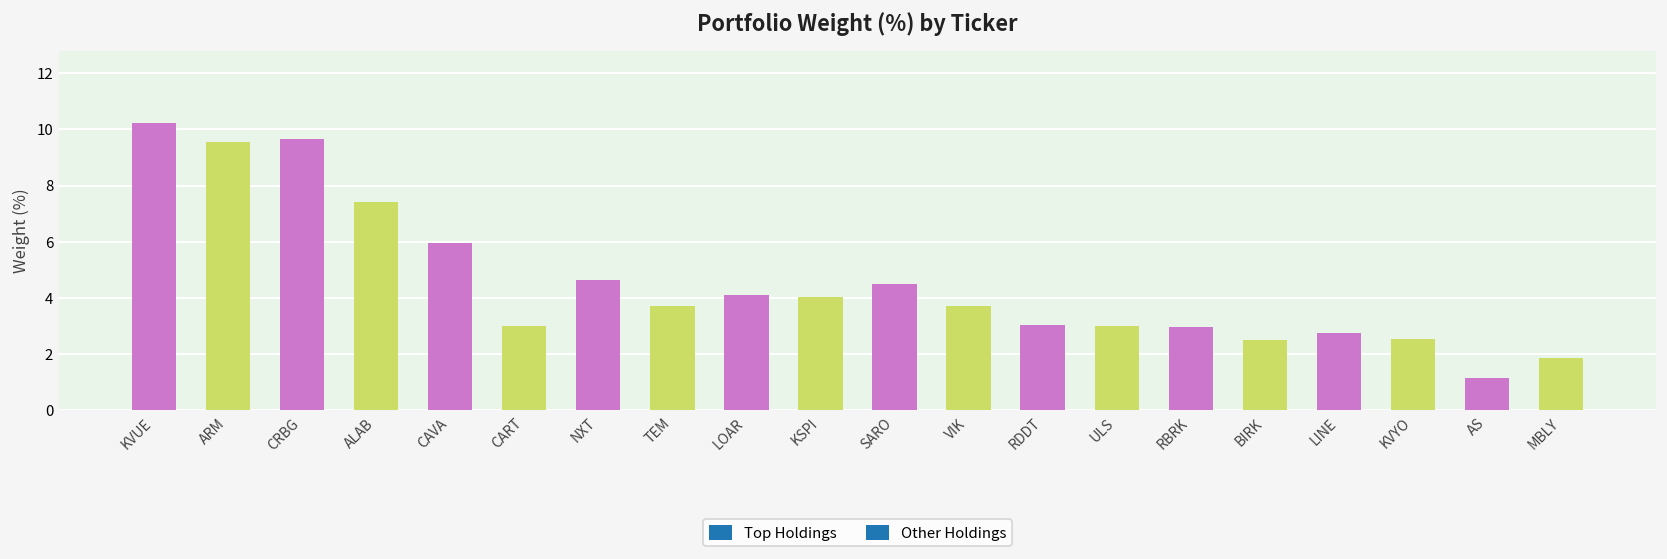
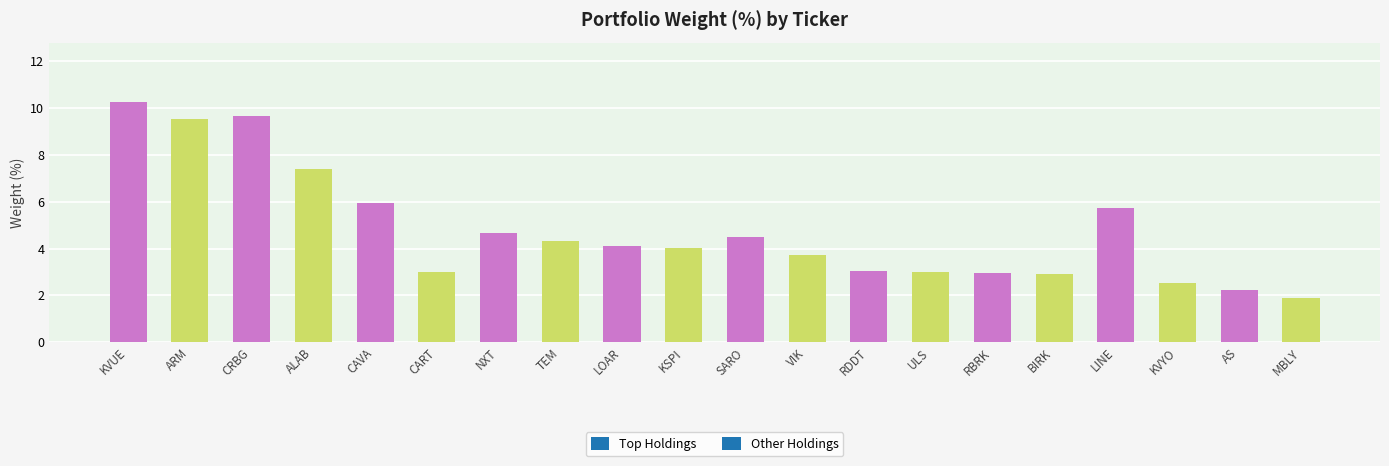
  {
    "KVUE": 10.2,
    "ARM": 9.5,
    "CRBG": 9.6,
    "ALAB": 7.4,
    "CAVA": 6.0,
    "CART": 3.0,
    "NXT": 4.7,
-   "TEM": 3.7,
+   "TEM": 4.3,
    "LOAR": 4.1,
    "KSPI": 4.0,
    "SARO": 4.5,
    "VIK": 3.7,
    "RDDT": 3.0,
    "ULS": 3.0,
    "RBRK": 3.0,
-   "BIRK": 2.5,
-   "LINE": 2.8,
+   "BIRK": 2.9,
+   "LINE": 5.7,
    "KVYO": 2.5,
-   "AS": 1.1,
+   "AS": 2.2,
    "MBLY": 1.9
  }
